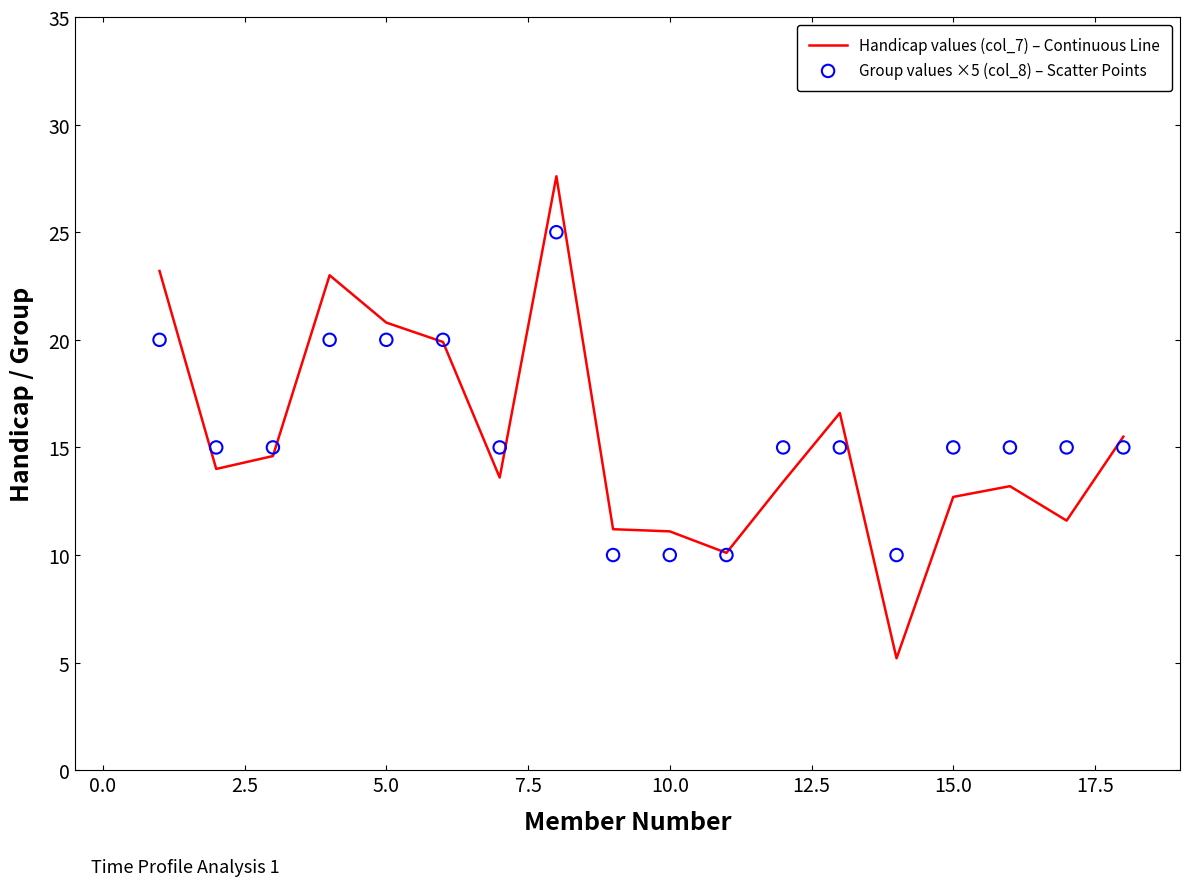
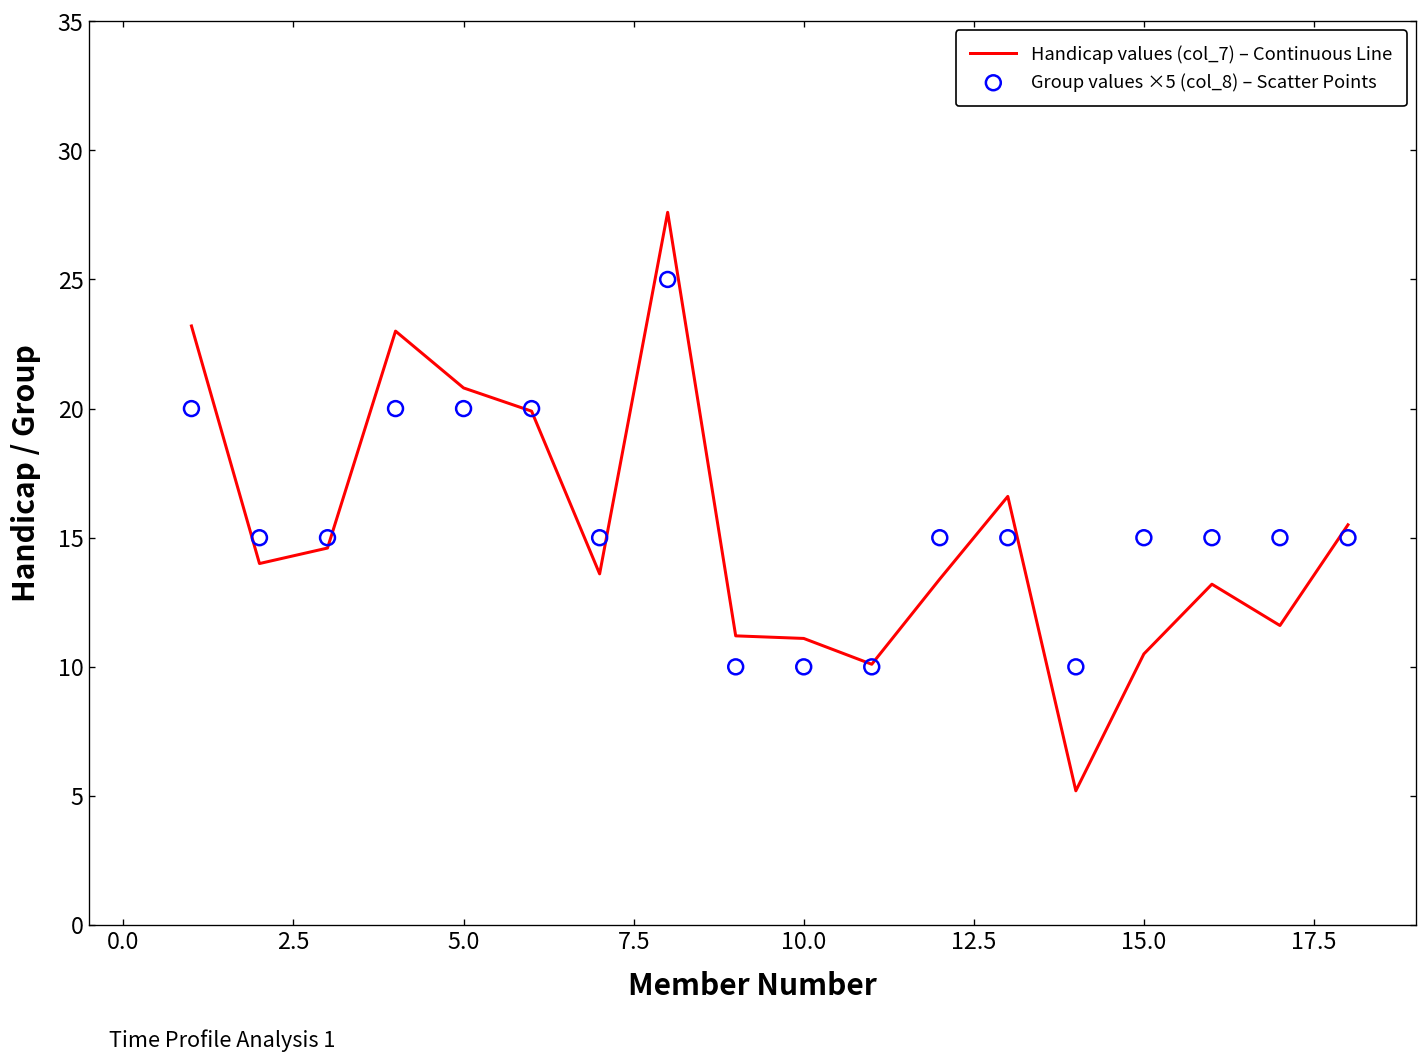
  {
    "Handicap values (col_7) – Continuous Line": {
      "5.0": 20.8,
      "10.0": 11.1,
-     "15.0": 12.7
+     "15.0": 10.5
    }
  }
